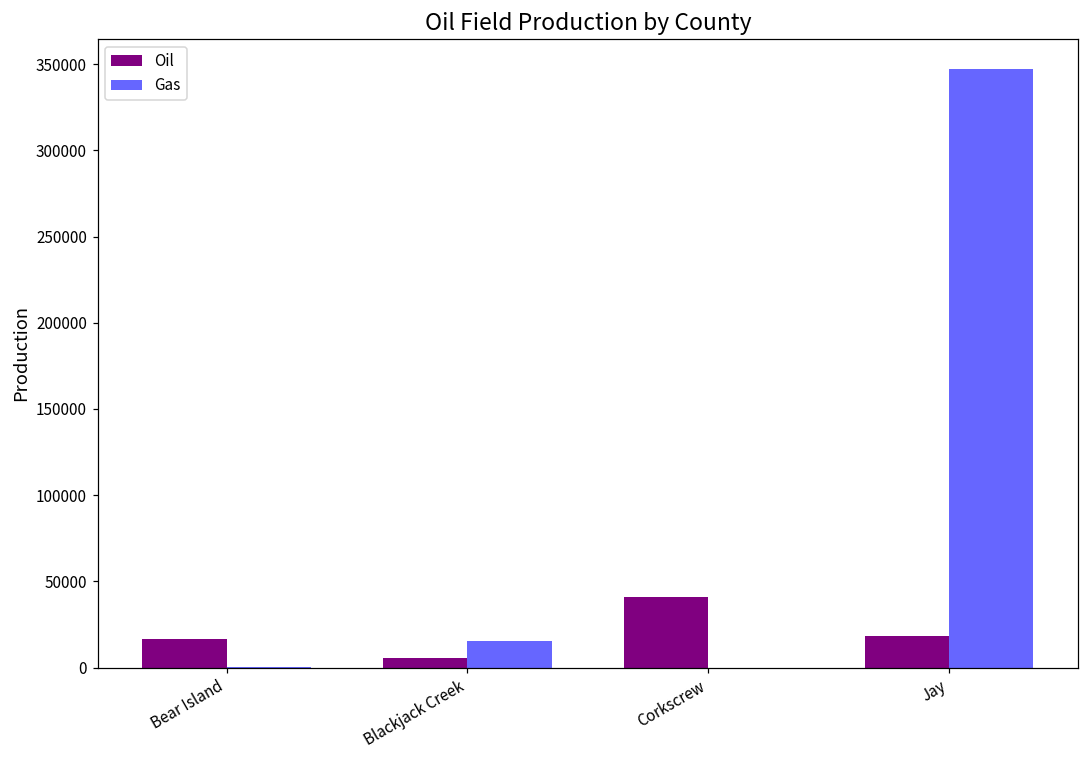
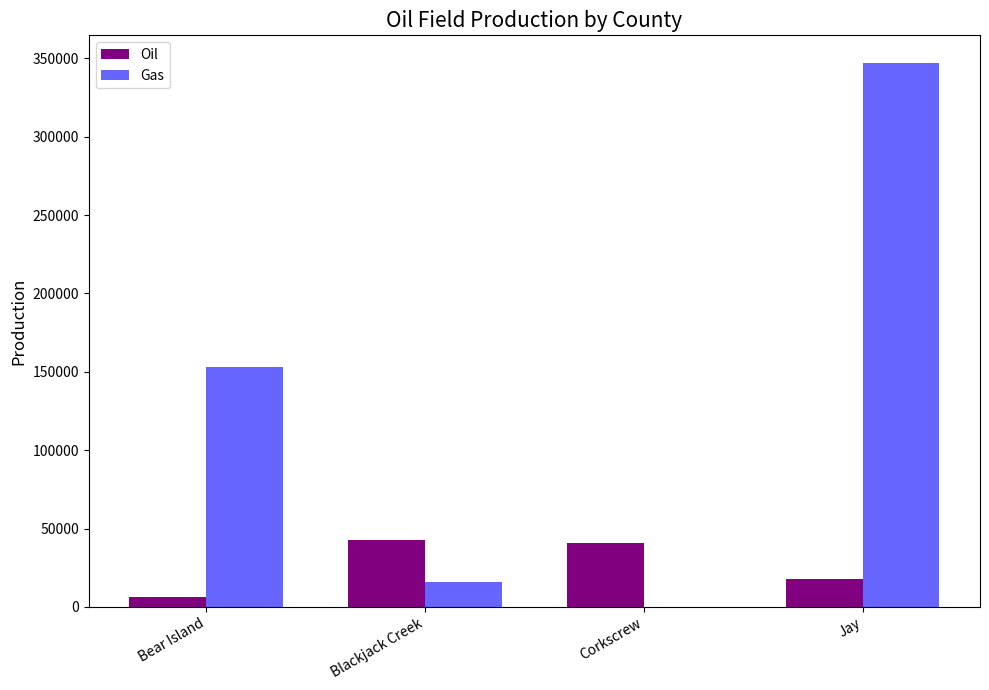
  {
    "Oil": {
-     "Bear Island": 16000,
-     "Blackjack Creek": 6000,
+     "Bear Island": 6000,
+     "Blackjack Creek": 43000,
      "Corkscrew": 41000,
      "Jay": 18000
    },
    "Gas": {
-     "Bear Island": 1000,
+     "Bear Island": 153000,
      "Blackjack Creek": 16000,
      "Corkscrew": 0,
      "Jay": 347000
    }
  }
